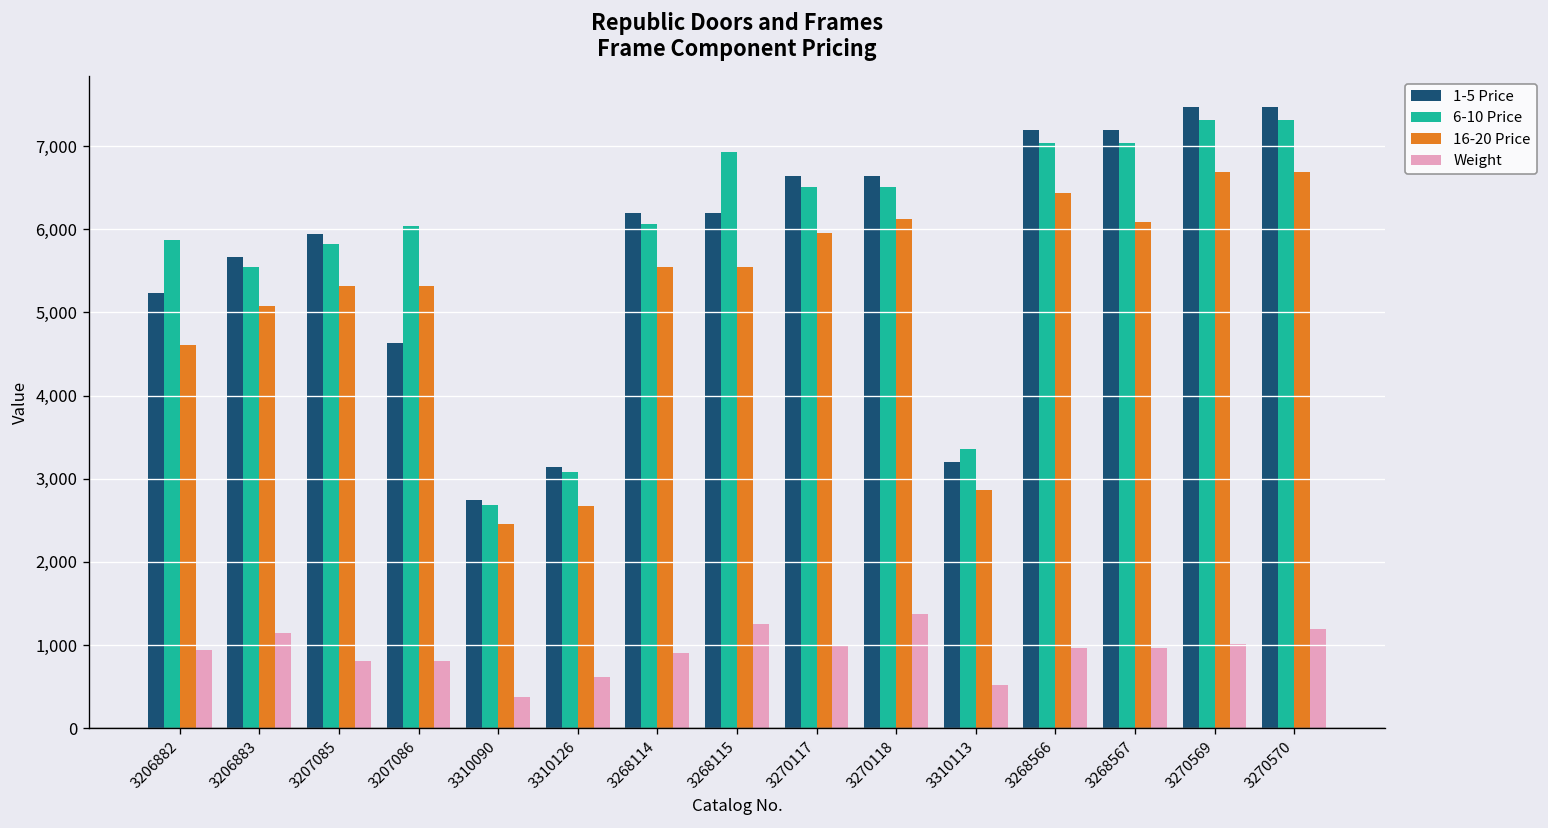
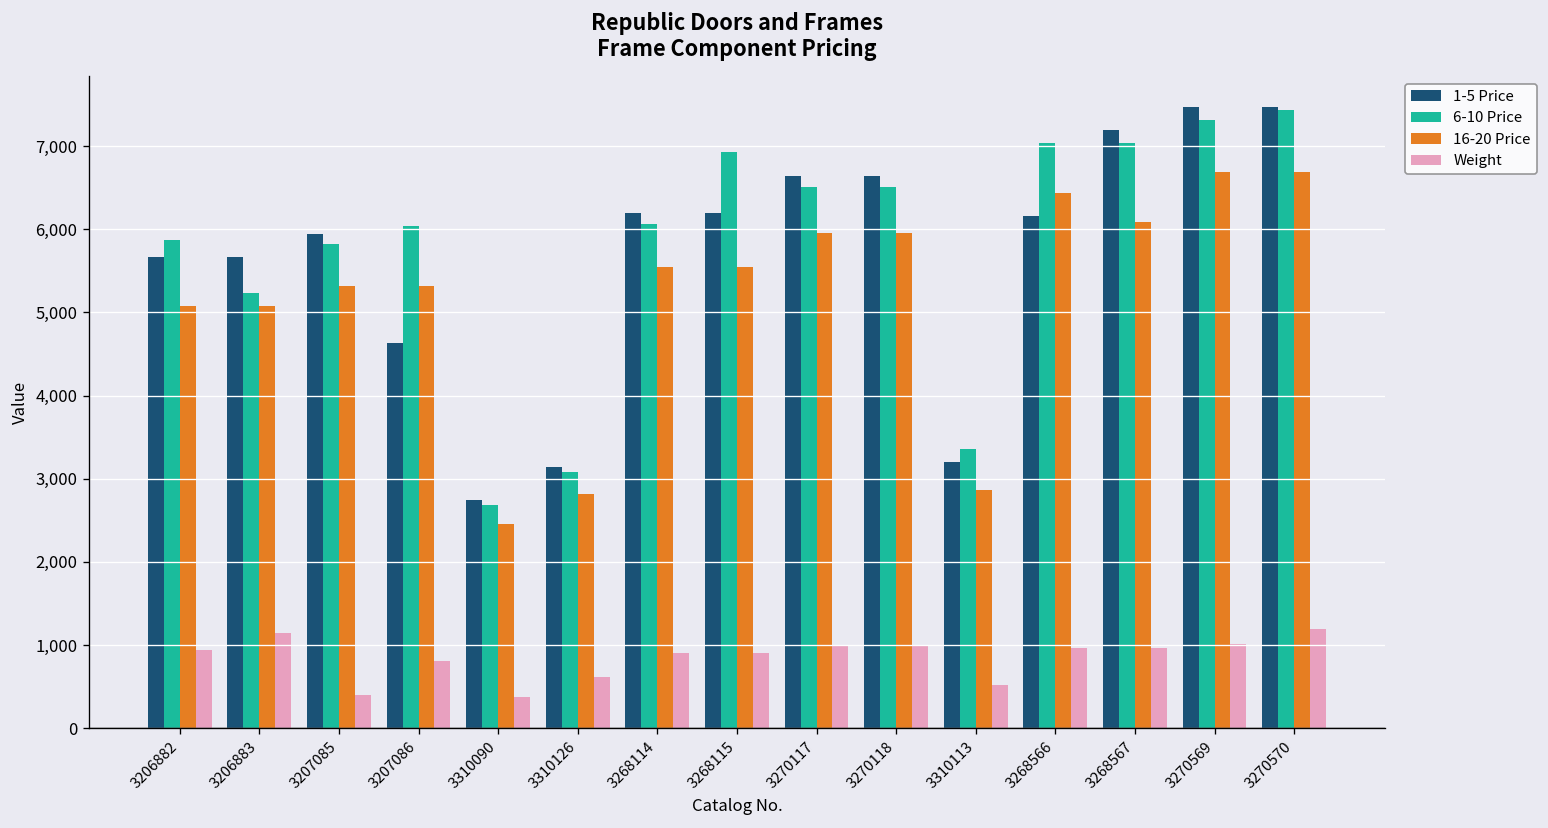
  {
    "1-5 Price": {
-     "3206882": "5,200",
+     "3206882": "5,700",
      "3206883": "5,700",
      "3207085": "5,900",
      "3207086": "4,600",
      "3310090": "2,700",
      "3310126": "3,100",
      "3268114": "6,200",
      "3268115": "6,200",
      "3270117": "6,600",
      "3270118": "6,600",
      "3310113": "3,200",
-     "3268566": "7,200",
+     "3268566": "6,200",
      "3268567": "7,200",
      "3270569": "7,500",
      "3270570": "7,500"
    },
    "6-10 Price": {
      "3206882": "5,900",
-     "3206883": "5,500",
+     "3206883": "5,200",
      "3207085": "5,800",
      "3207086": "6,000",
      "3310090": "2,700",
      "3310126": "3,100",
      "3268114": "6,100",
      "3268115": "6,900",
      "3270117": "6,500",
      "3270118": "6,500",
      "3310113": "3,400",
      "3268566": "7,000",
      "3268567": "7,000",
      "3270569": "7,300",
-     "3270570": "7,300"
+     "3270570": "7,400"
    },
    "16-20 Price": {
-     "3206882": "4,600",
+     "3206882": "5,100",
      "3206883": "5,100",
      "3207085": "5,300",
      "3207086": "5,300",
      "3310090": "2,500",
-     "3310126": "2,700",
+     "3310126": "2,800",
      "3268114": "5,500",
      "3268115": "5,500",
      "3270117": "5,900",
-     "3270118": "6,100",
+     "3270118": "5,900",
      "3310113": "2,900",
      "3268566": "6,400",
      "3268567": "6,100",
      "3270569": "6,700",
      "3270570": "6,700"
    },
    "Weight": {
      "3206882": "900",
      "3206883": "1,100",
-     "3207085": "800",
+     "3207085": "400",
      "3207086": "800",
      "3310090": "400",
      "3310126": "600",
      "3268114": "900",
-     "3268115": "1,300",
+     "3268115": "900",
      "3270117": "1,000",
-     "3270118": "1,400",
+     "3270118": "1,000",
      "3310113": "500",
      "3268566": "1,000",
      "3268567": "1,000",
      "3270569": "1,000",
      "3270570": "1,200"
    }
  }
